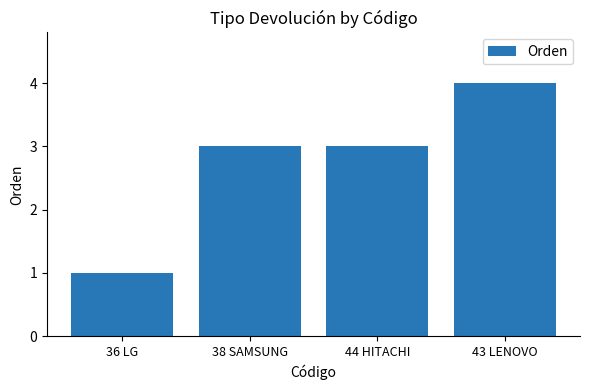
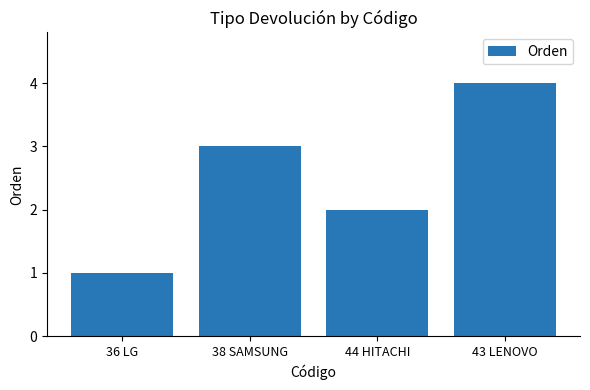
  {
    "36 LG": 1,
    "38 SAMSUNG": 3,
-   "44 HITACHI": 3,
+   "44 HITACHI": 2,
    "43 LENOVO": 4
  }
